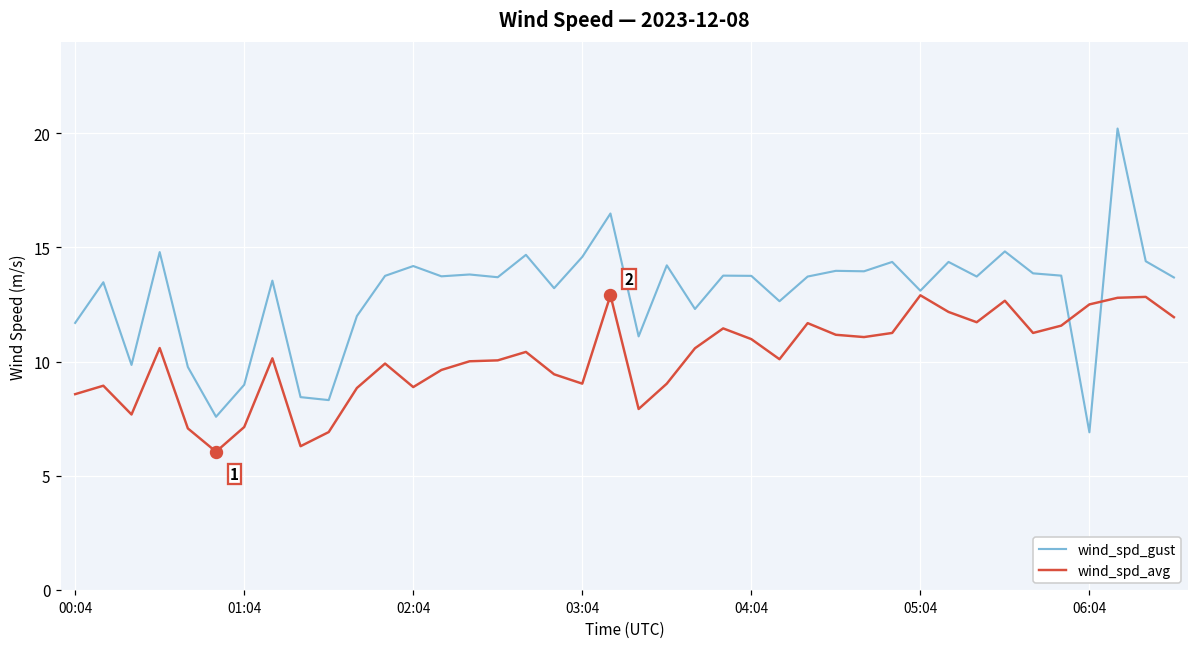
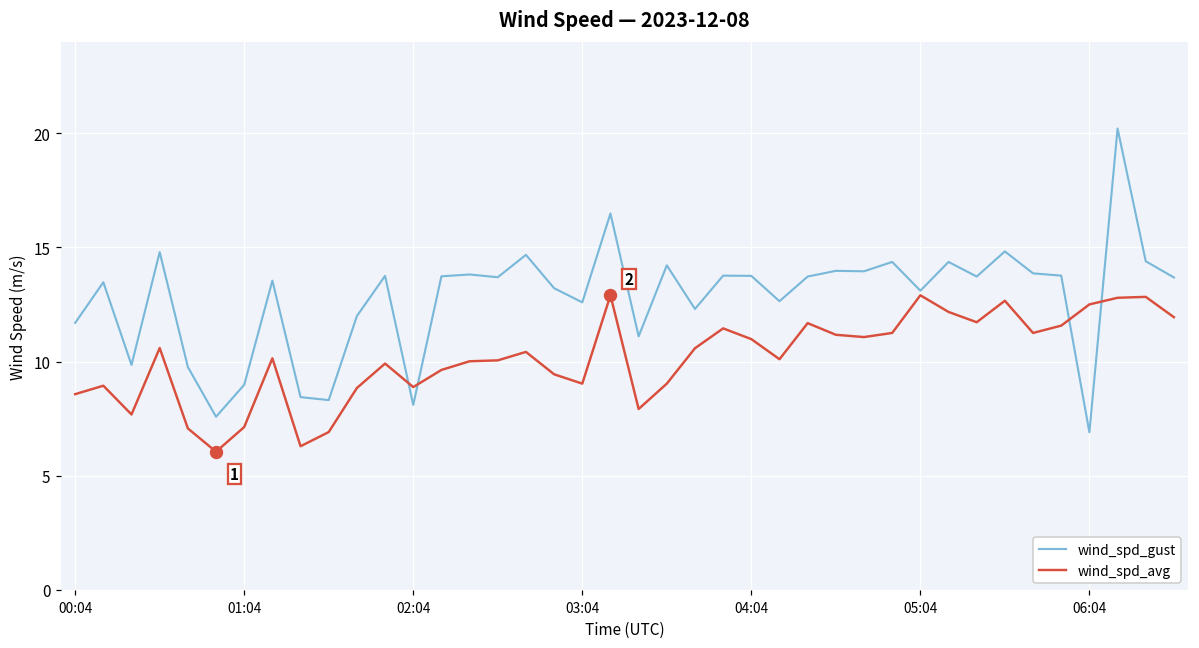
  {
    "wind_spd_gust": {
      "00:04": 11.7,
      "01:04": 9.0,
-     "02:04": 14.2,
-     "03:04": 14.6,
+     "02:04": 8.1,
+     "03:04": 12.6,
      "04:04": 13.8,
      "05:04": 13.1,
      "06:04": 6.9
    }
  }
